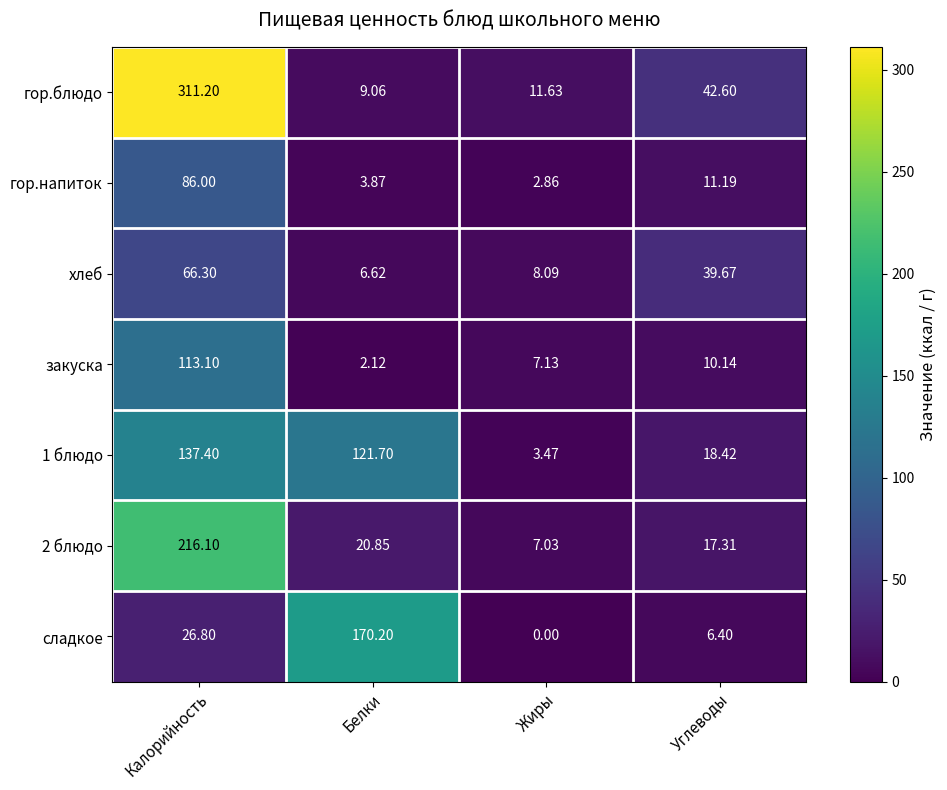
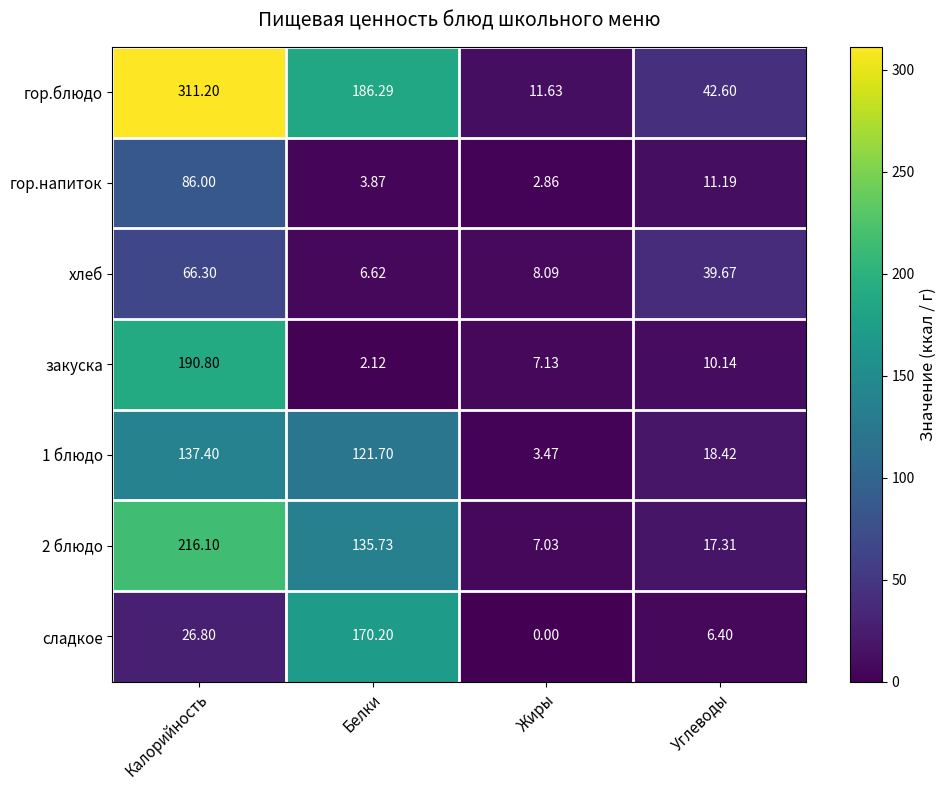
  {
    "гор.блюдо": {
      "Калорийность": 311.20,
-     "Белки": 9.06,
+     "Белки": 186.29,
      "Жиры": 11.63,
      "Углеводы": 42.60
    },
    "гор.напиток": {
      "Калорийность": 86.00,
      "Белки": 3.87,
      "Жиры": 2.86,
      "Углеводы": 11.19
    },
    "хлеб": {
      "Калорийность": 66.30,
      "Белки": 6.62,
      "Жиры": 8.09,
      "Углеводы": 39.67
    },
    "закуска": {
-     "Калорийность": 113.10,
+     "Калорийность": 190.80,
      "Белки": 2.12,
      "Жиры": 7.13,
      "Углеводы": 10.14
    },
    "1 блюдо": {
      "Калорийность": 137.40,
      "Белки": 121.70,
      "Жиры": 3.47,
      "Углеводы": 18.42
    },
    "2 блюдо": {
      "Калорийность": 216.10,
-     "Белки": 20.85,
+     "Белки": 135.73,
      "Жиры": 7.03,
      "Углеводы": 17.31
    },
    "сладкое": {
      "Калорийность": 26.80,
      "Белки": 170.20,
      "Жиры": 0.00,
      "Углеводы": 6.40
    }
  }
